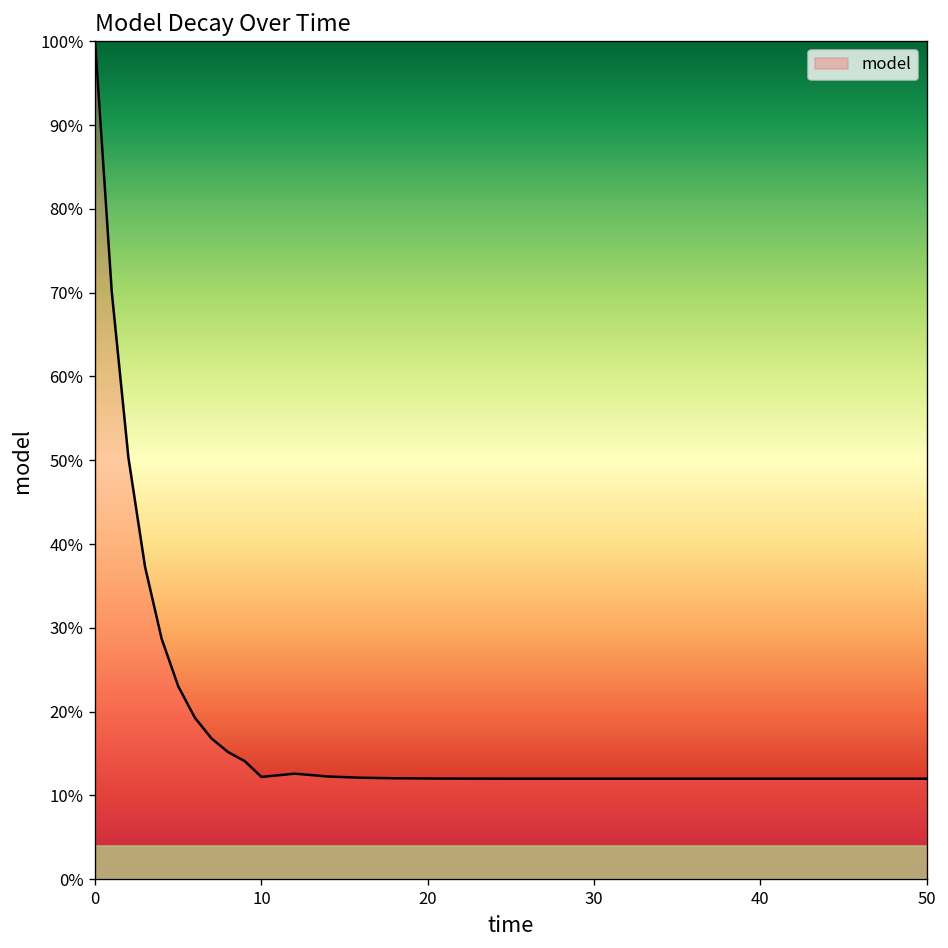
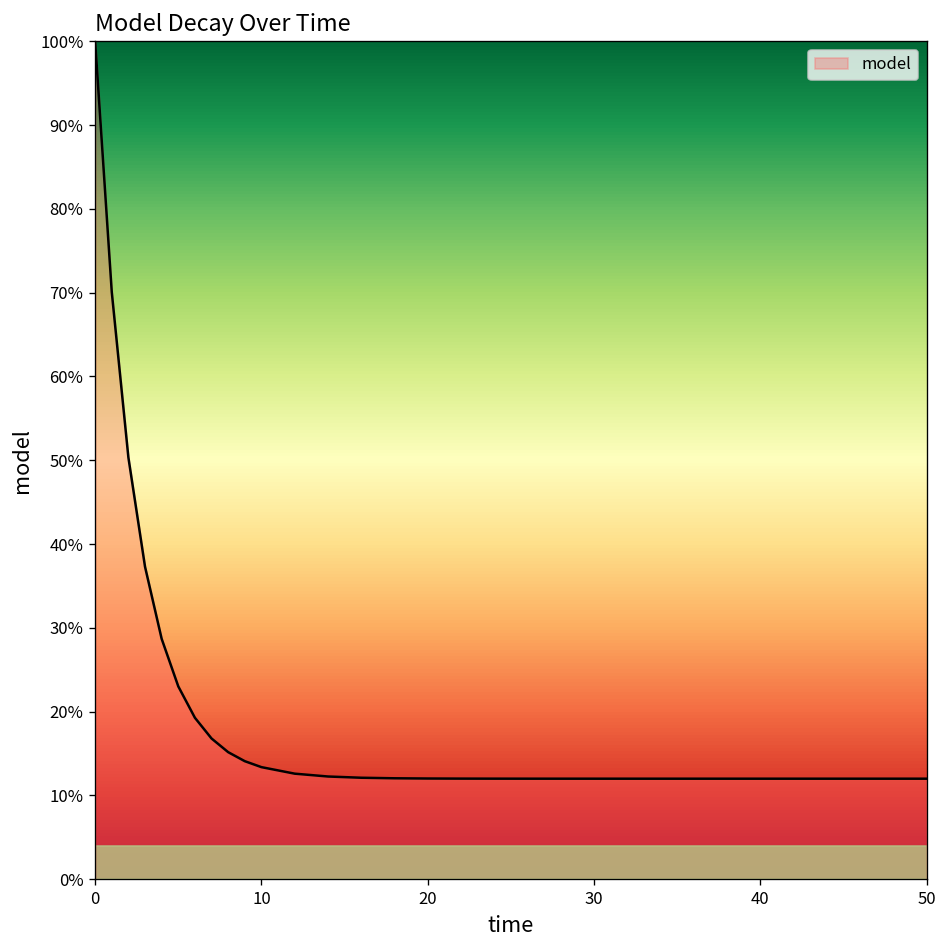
  {
    "0": "100%",
-   "10": "12%",
+   "10": "13%",
    "20": "12%",
    "30": "12%",
    "40": "12%",
    "50": "12%"
  }
